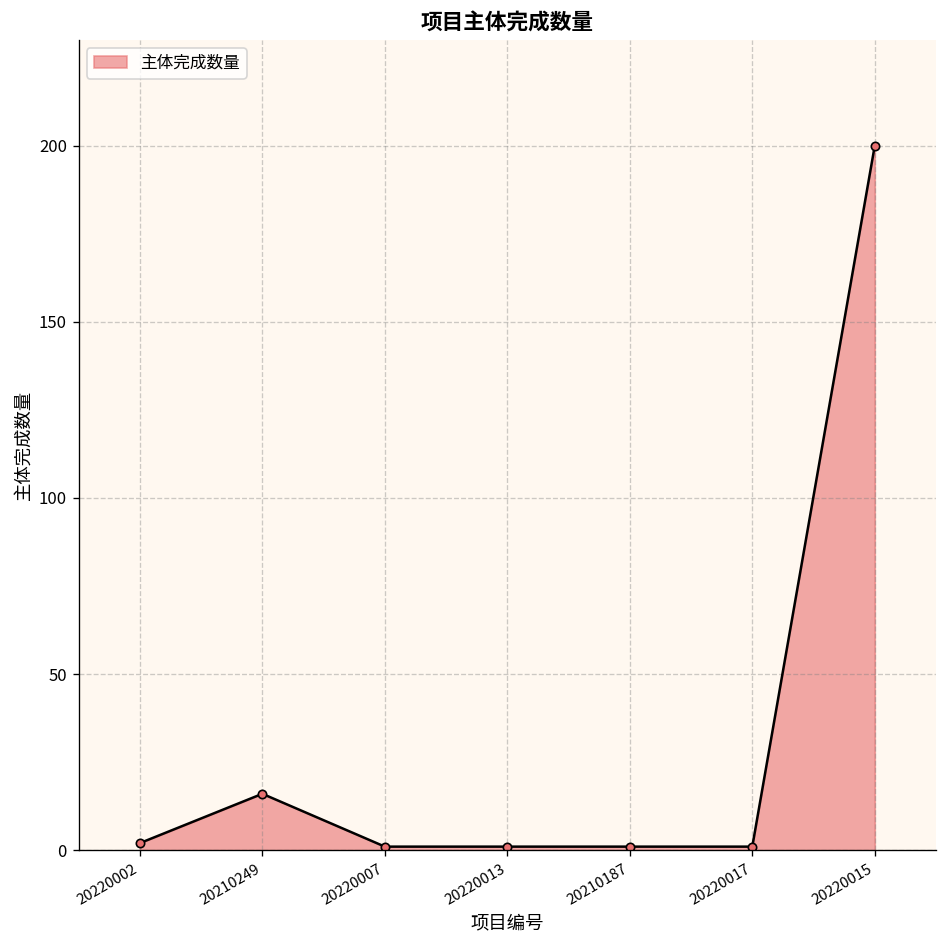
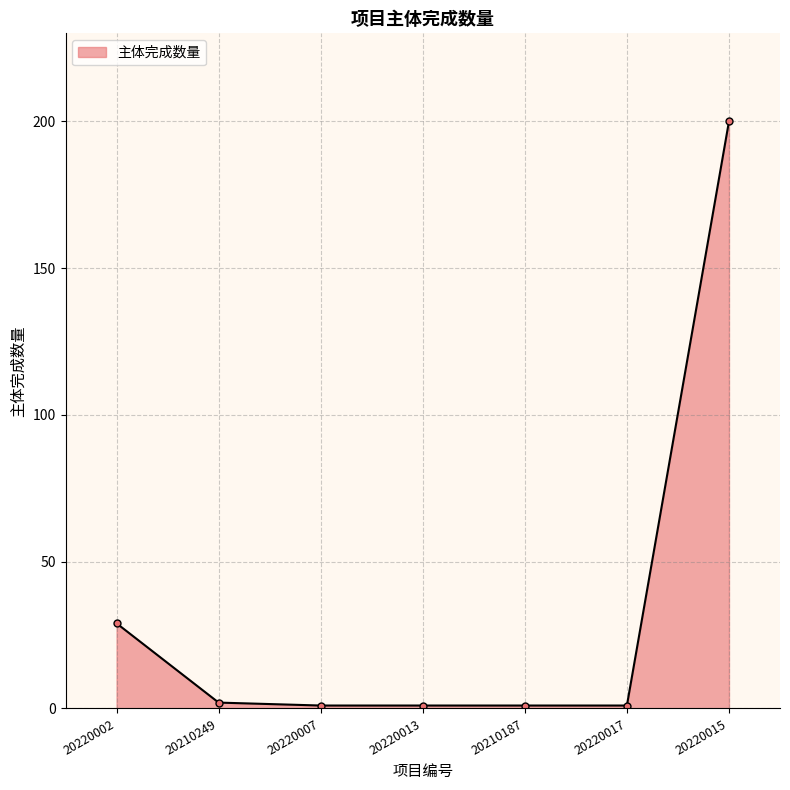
  {
-   "20220002": 2,
-   "20210249": 16,
+   "20220002": 29,
+   "20210249": 2,
    "20220007": 1,
    "20220013": 1,
    "20210187": 1,
    "20220017": 1,
    "20220015": 200
  }
